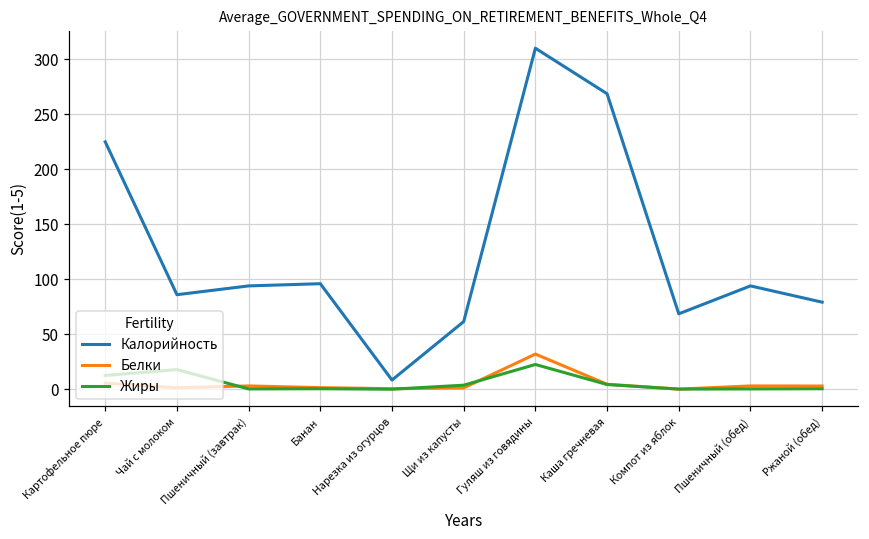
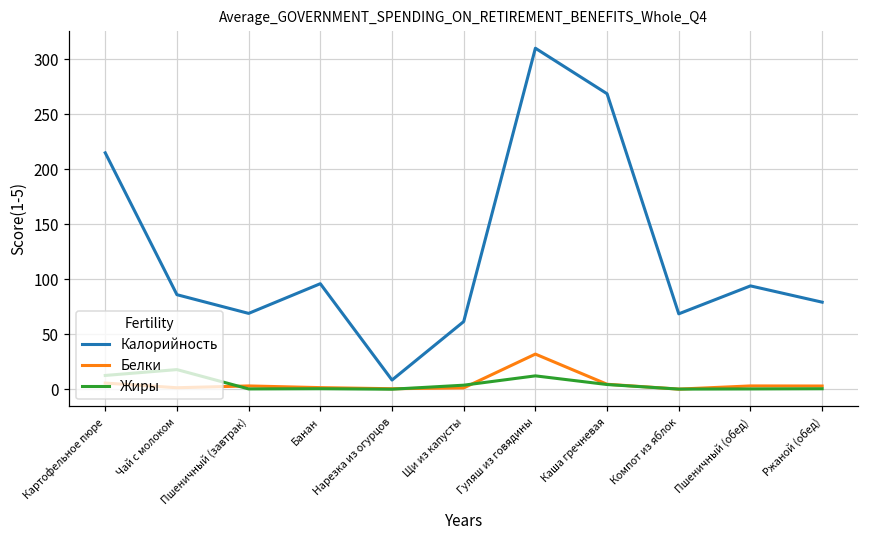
  {
    "Калорийность": {
-     "Картофельное пюре": 230,
+     "Картофельное пюре": 220,
      "Чай с молоком": 90,
-     "Пшеничный (завтрак)": 90,
+     "Пшеничный (завтрак)": 70,
      "Банан": 100,
      "Нарезка из огурцов": 10,
      "Щи из капусты": 60,
      "Гуляш из говядины": 310,
      "Каша гречневая": 270,
      "Компот из яблок": 70,
      "Пшеничный (обед)": 90,
      "Ржаной (обед)": 80
    },
    "Белки": {
      "Пшеничный (завтрак)": 0,
      "Гуляш из говядины": 30,
      "Пшеничный (обед)": 0
    },
    "Жиры": {
      "Пшеничный (завтрак)": 0,
-     "Гуляш из говядины": 20,
+     "Гуляш из говядины": 10,
      "Пшеничный (обед)": 0
    }
  }
